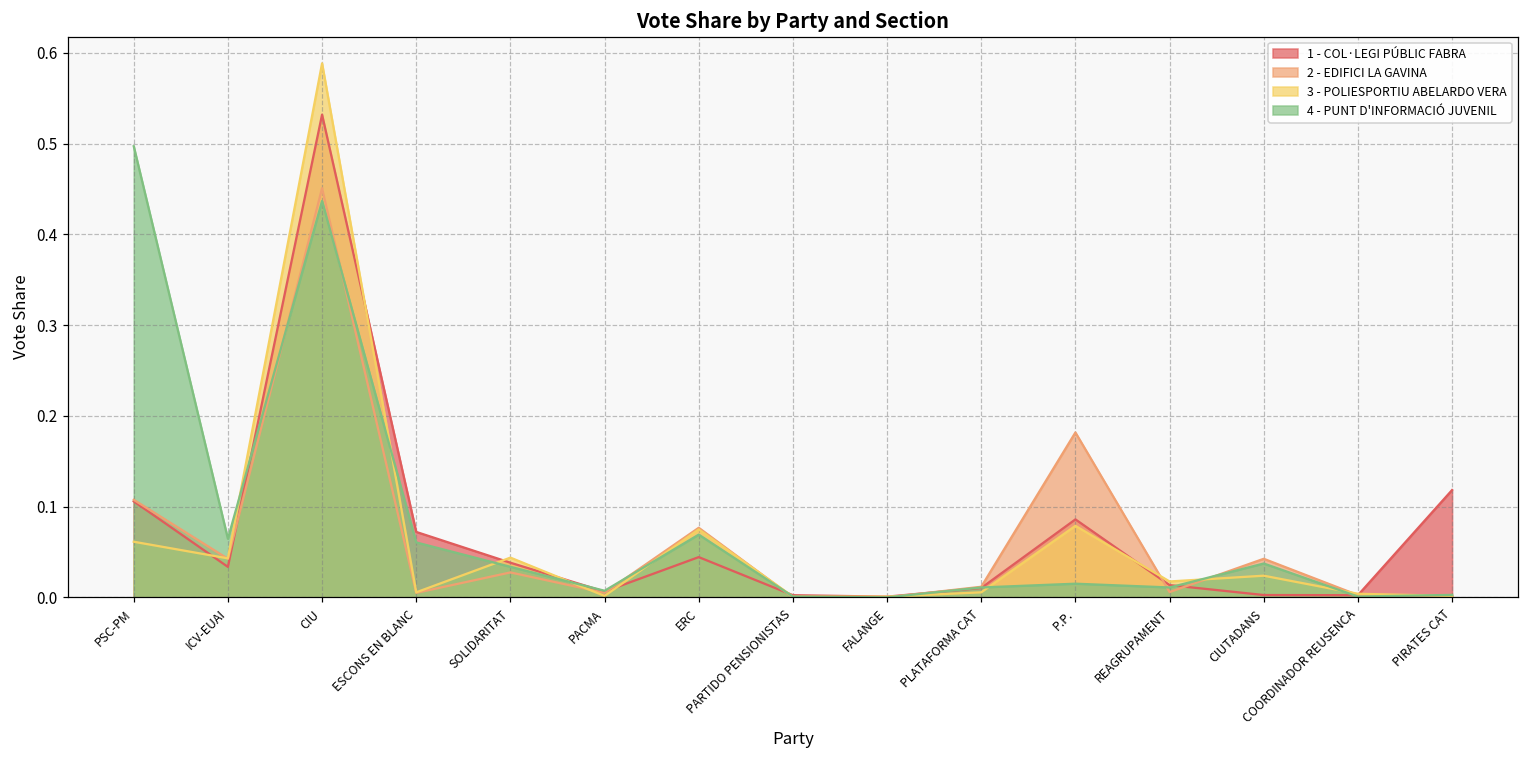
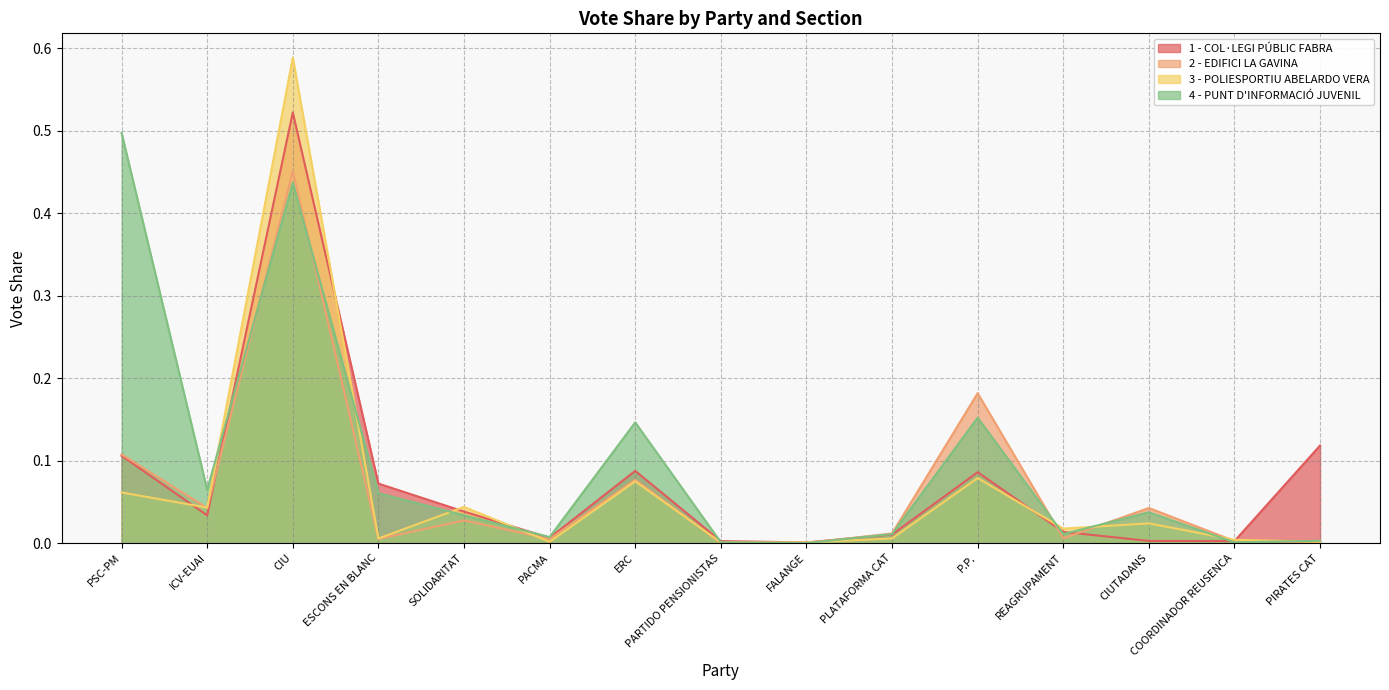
  {
    "1 - COL·LEGI PÚBLIC FABRA": {
      "ICV-EUAI": 0.03,
-     "CIU": 0.53,
+     "CIU": 0.52,
      "ESCONS EN BLANC": 0.07,
      "SOLIDARITAT": 0.04,
-     "ERC": 0.04,
+     "ERC": 0.09,
      "P.P.": 0.09,
      "CIUTADANS": 0.00,
      "PIRATES CAT": 0.12
    },
    "4 - PUNT D'INFORMACIÓ JUVENIL": {
      "PSC-PM": 0.50,
      "ICV-EUAI": 0.06,
      "CIU": 0.44,
      "ESCONS EN BLANC": 0.06,
      "SOLIDARITAT": 0.03,
-     "ERC": 0.07,
-     "P.P.": 0.02,
+     "ERC": 0.15,
+     "P.P.": 0.15,
      "CIUTADANS": 0.04
    }
  }
